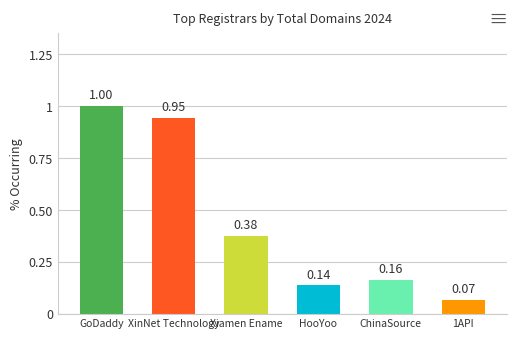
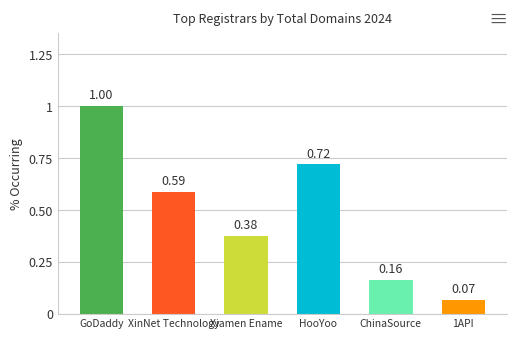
  {
    "GoDaddy": 1.00,
-   "XinNet Technology": 0.95,
+   "XinNet Technology": 0.59,
    "Xiamen Ename": 0.38,
-   "HooYoo": 0.14,
+   "HooYoo": 0.72,
    "ChinaSource": 0.16,
    "1API": 0.07
  }
